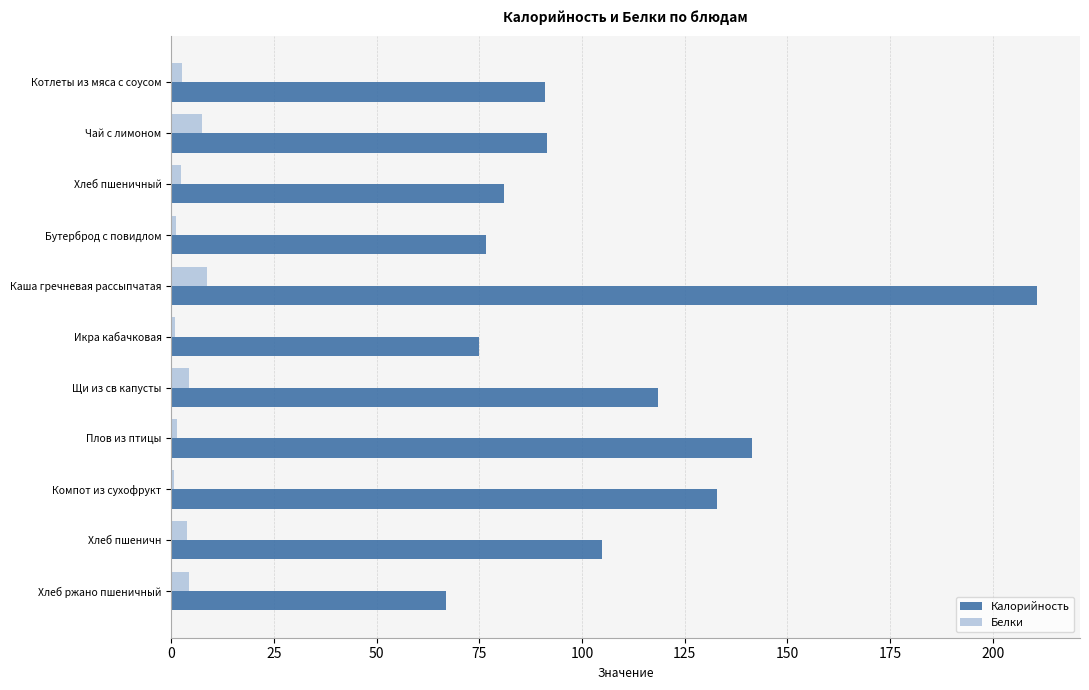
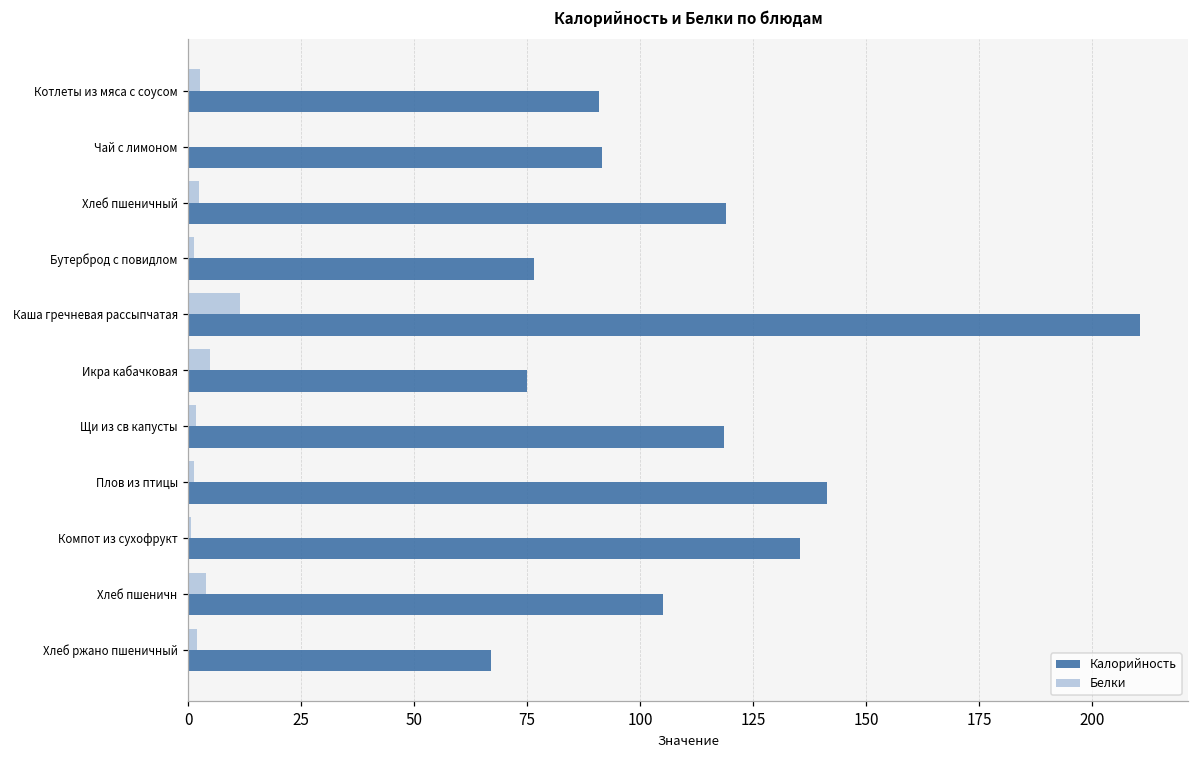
  {
    "Калорийность": {
      "Котлеты из мяса с соусом": 91,
      "Чай с лимоном": 92,
-     "Хлеб пшеничный": 81,
+     "Хлеб пшеничный": 119,
      "Бутерброд с повидлом": 77,
      "Каша гречневая рассыпчатая": 211,
      "Икра кабачковая": 75,
      "Щи из св капусты": 119,
      "Плов из птицы": 141,
-     "Компот из сухофрукт": 133,
+     "Компот из сухофрукт": 135,
      "Хлеб пшеничн": 105,
      "Хлеб ржано пшеничный": 67
    },
    "Белки": {
      "Котлеты из мяса с соусом": 3,
-     "Чай с лимоном": 8,
+     "Чай с лимоном": 0,
      "Хлеб пшеничный": 2,
      "Бутерброд с повидлом": 1,
-     "Каша гречневая рассыпчатая": 9,
-     "Икра кабачковая": 1,
-     "Щи из св капусты": 4,
+     "Каша гречневая рассыпчатая": 12,
+     "Икра кабачковая": 5,
+     "Щи из св капусты": 2,
      "Плов из птицы": 1,
      "Компот из сухофрукт": 1,
      "Хлеб пшеничн": 4,
-     "Хлеб ржано пшеничный": 4
+     "Хлеб ржано пшеничный": 2
    }
  }
